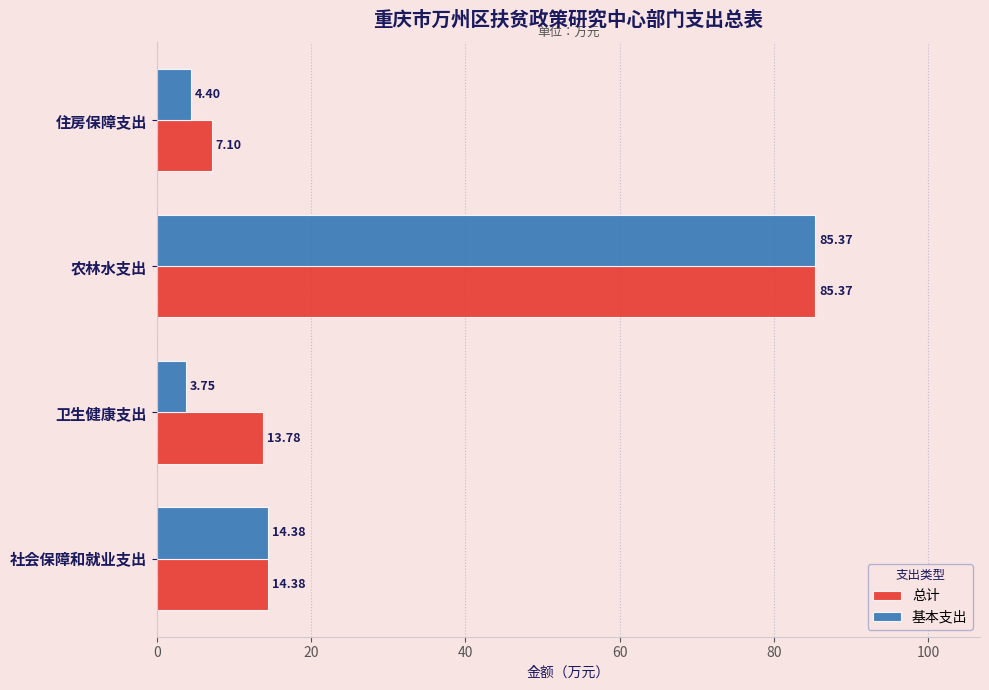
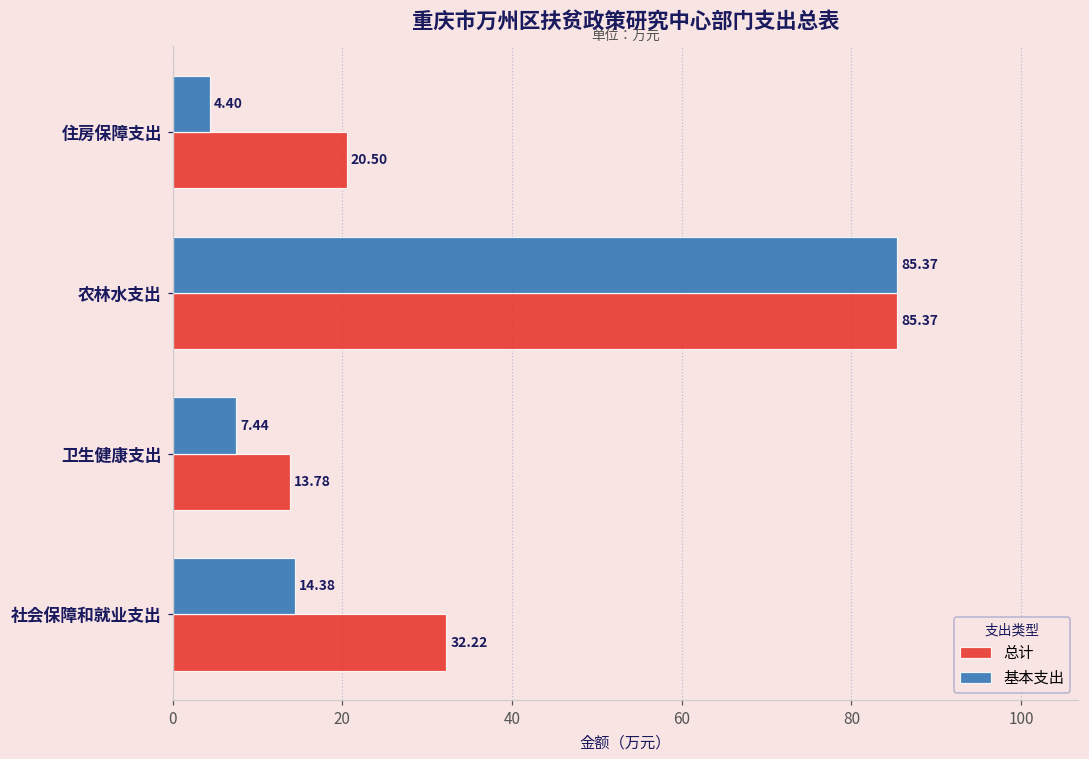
  {
    "总计": {
-     "住房保障支出": 7.10,
+     "住房保障支出": 20.50,
      "农林水支出": 85.37,
      "卫生健康支出": 13.78,
-     "社会保障和就业支出": 14.38
+     "社会保障和就业支出": 32.22
    },
    "基本支出": {
      "住房保障支出": 4.40,
      "农林水支出": 85.37,
-     "卫生健康支出": 3.75,
+     "卫生健康支出": 7.44,
      "社会保障和就业支出": 14.38
    }
  }
